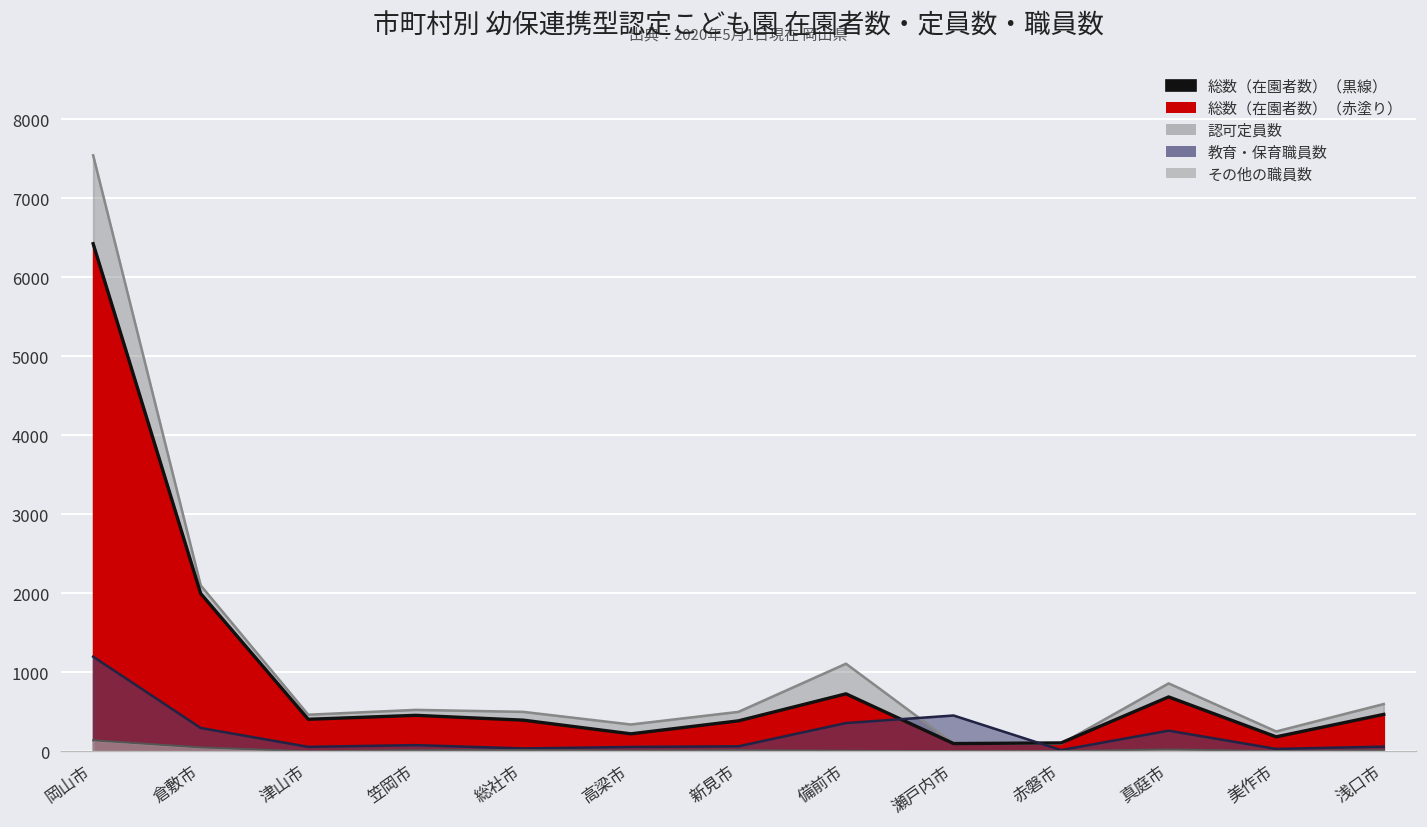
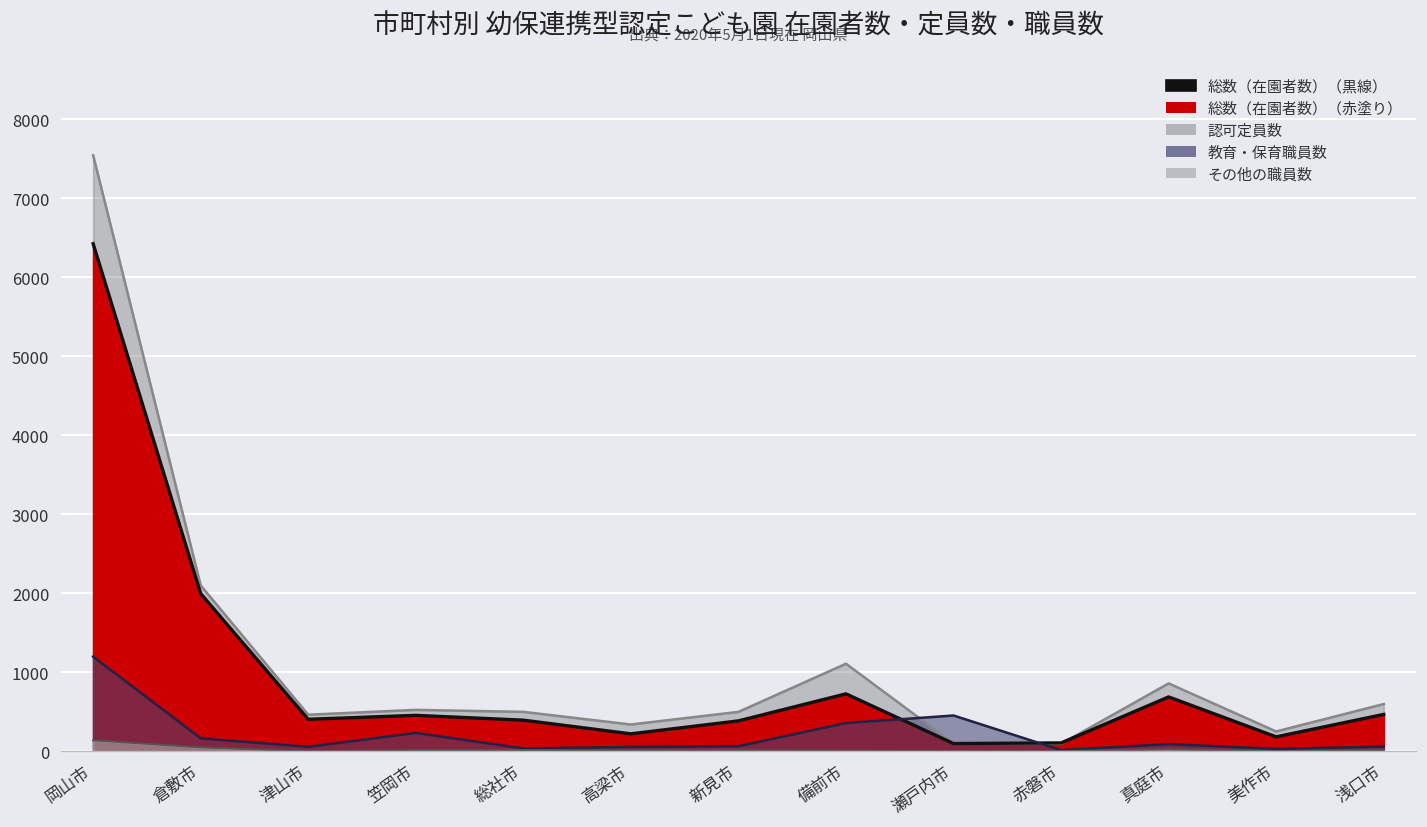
  {
    "教育・保育職員数": {
      "岡山市": 1200,
-     "倉敷市": 300,
+     "倉敷市": 200,
      "津山市": 100,
-     "笠岡市": 100,
+     "笠岡市": 200,
      "高梁市": 100,
      "新見市": 100,
      "備前市": 400,
      "瀬戸内市": 500,
-     "真庭市": 300,
+     "真庭市": 100,
      "浅口市": 100
    }
  }
